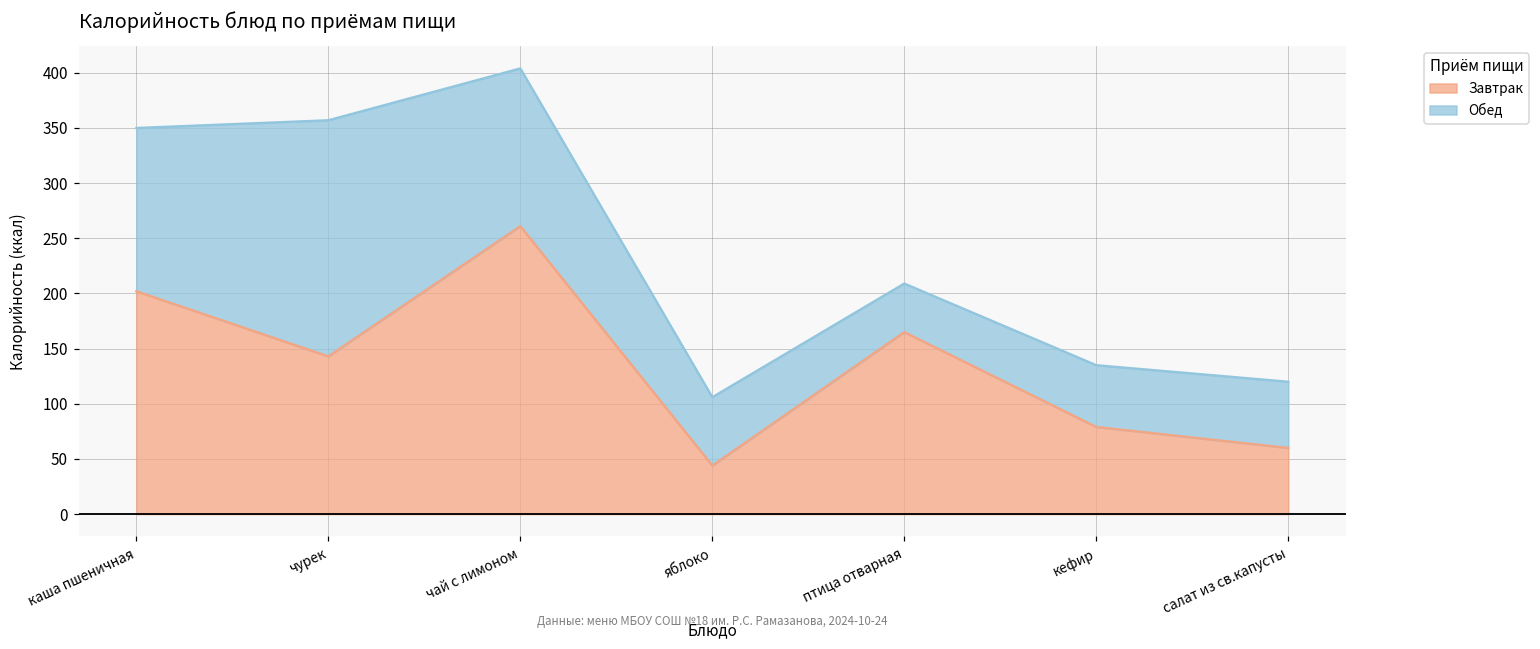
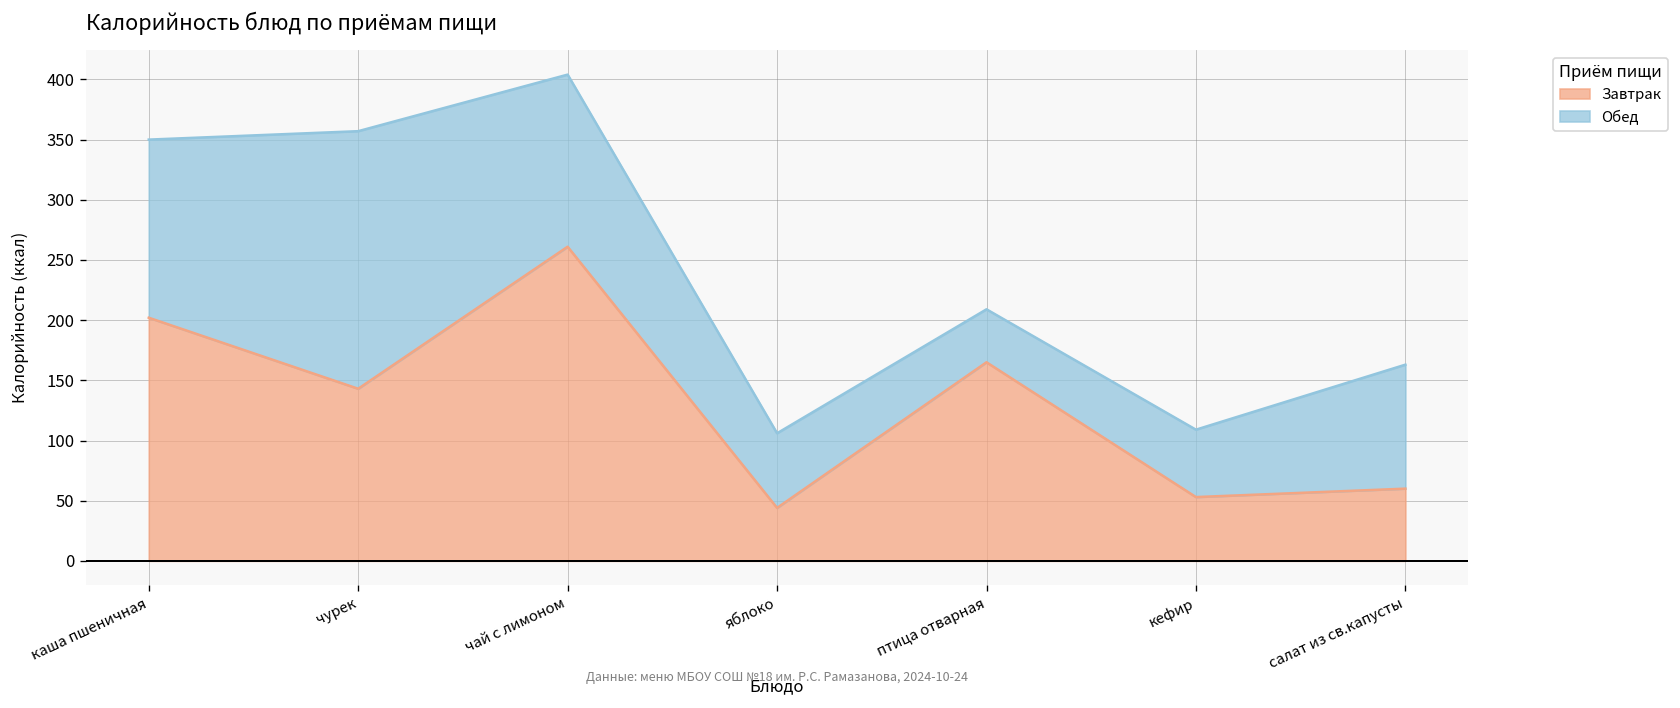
  {
    "Завтрак": {
      "каша пшеничная": 202,
      "чурек": 143,
      "чай с лимоном": 261,
      "яблоко": 44,
      "птица отварная": 165,
-     "кефир": 79,
+     "кефир": 53,
      "салат из св.капусты": 60
    },
    "Обед": {
      "каша пшеничная": 148,
      "чурек": 214,
      "чай с лимоном": 143,
      "яблоко": 62,
      "птица отварная": 44,
      "кефир": 56,
-     "салат из св.капусты": 60
+     "салат из св.капусты": 103
    }
  }
